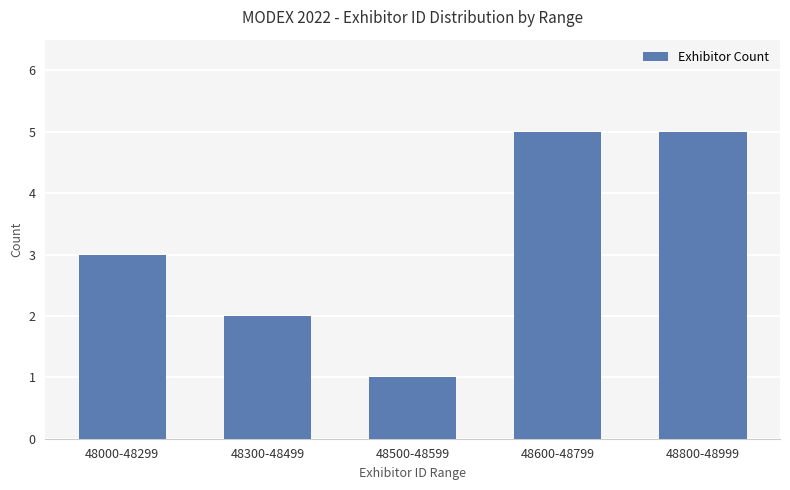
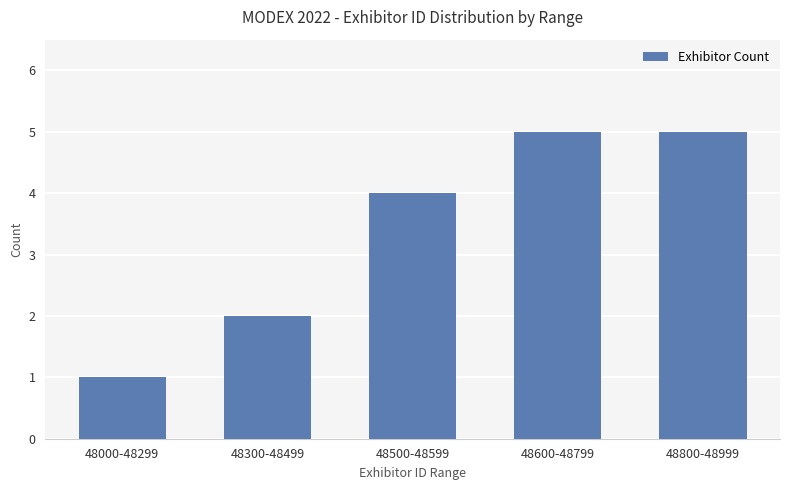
  {
-   "48000-48299": 3,
+   "48000-48299": 1,
    "48300-48499": 2,
-   "48500-48599": 1,
+   "48500-48599": 4,
    "48600-48799": 5,
    "48800-48999": 5
  }
